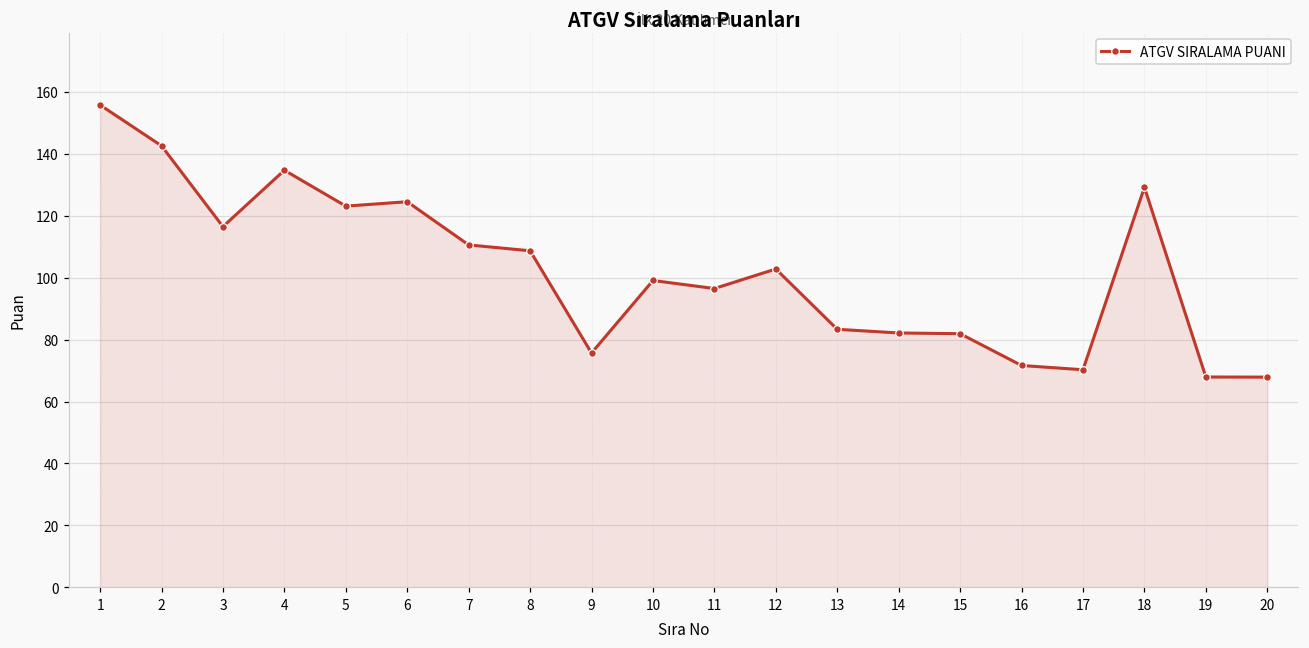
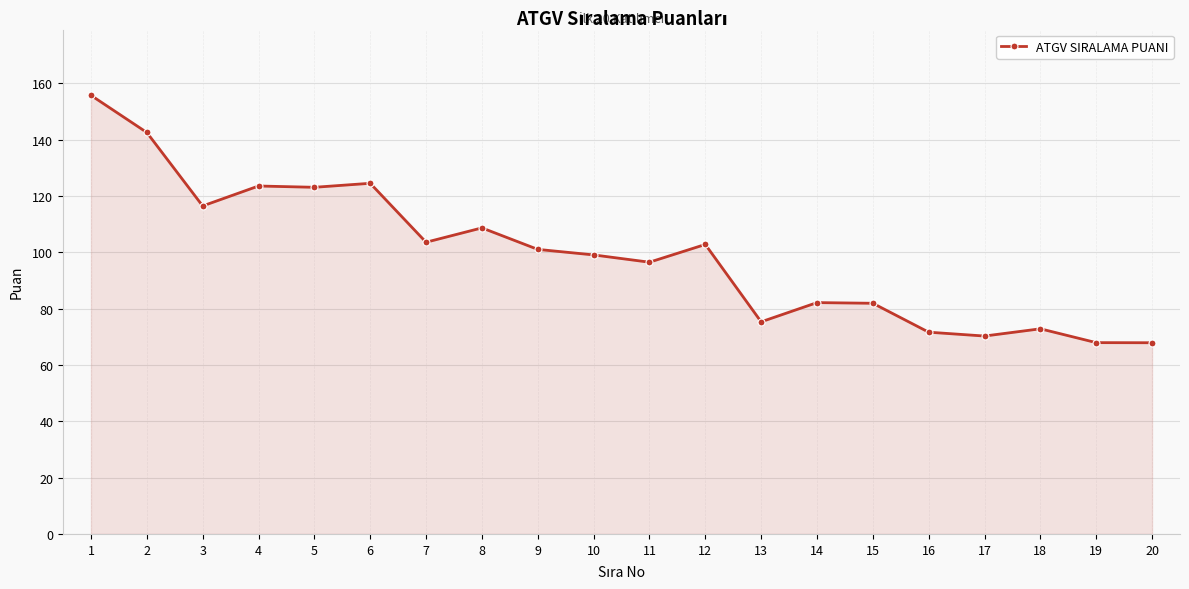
  {
    "1": 156,
    "2": 143,
    "3": 116,
-   "4": 135,
+   "4": 124,
    "5": 123,
    "6": 124,
-   "7": 111,
+   "7": 104,
    "8": 109,
-   "9": 76,
+   "9": 101,
    "10": 99,
    "11": 96,
    "12": 103,
-   "13": 83,
+   "13": 75,
    "14": 82,
    "15": 82,
    "16": 72,
    "17": 70,
-   "18": 129,
+   "18": 73,
    "19": 68,
    "20": 68
  }
